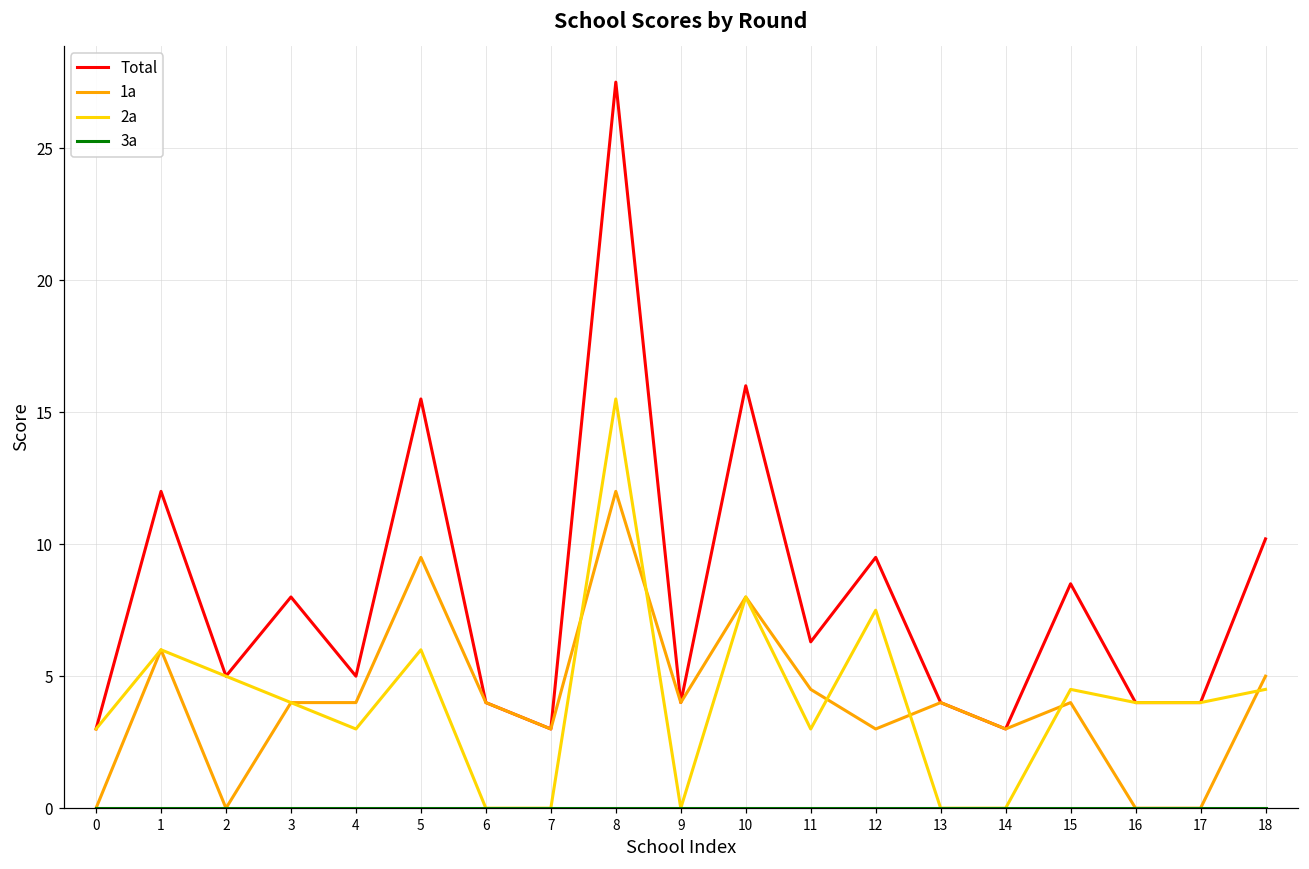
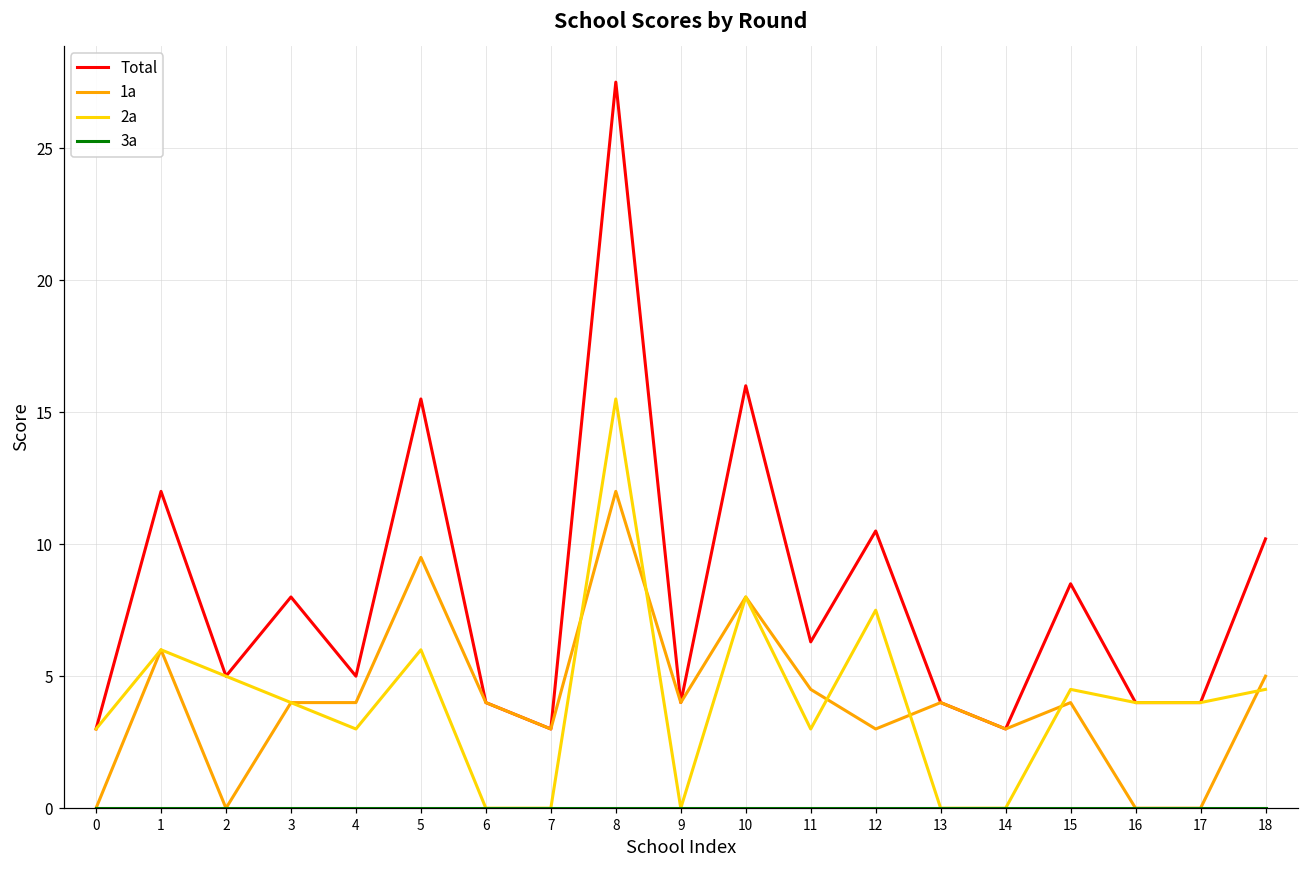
  {
    "Total": {
      "1": 12.0,
      "3": 8.0,
      "4": 5.0,
      "5": 15.5,
      "8": 27.5,
      "10": 16.0,
      "11": 6.3,
-     "12": 9.5,
+     "12": 10.5,
      "15": 8.5,
      "18": 10.2
    },
    "3a": {
      "1": 0.0,
      "3": 0.0,
      "4": 0.0,
      "5": 0.0,
      "8": 0.0,
      "10": 0.0,
      "11": 0.0,
      "12": 0.0,
      "15": 0.0,
      "18": 0.0
    }
  }
